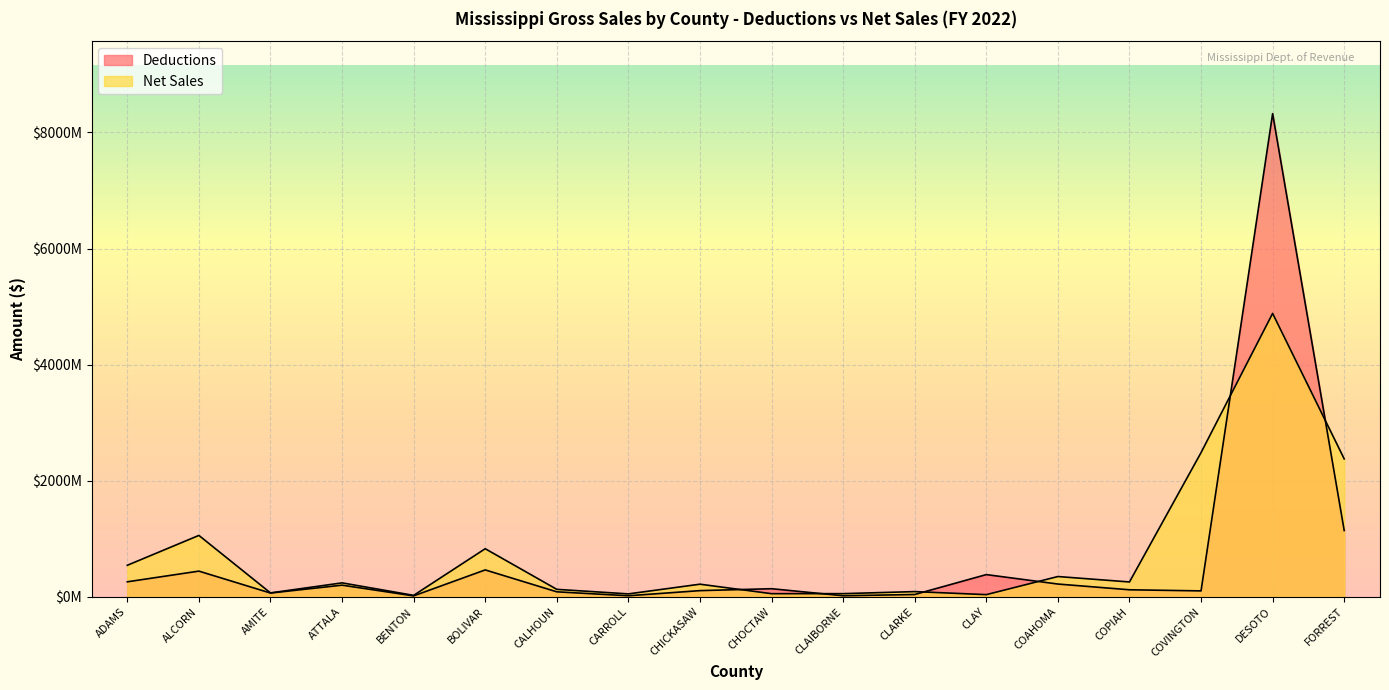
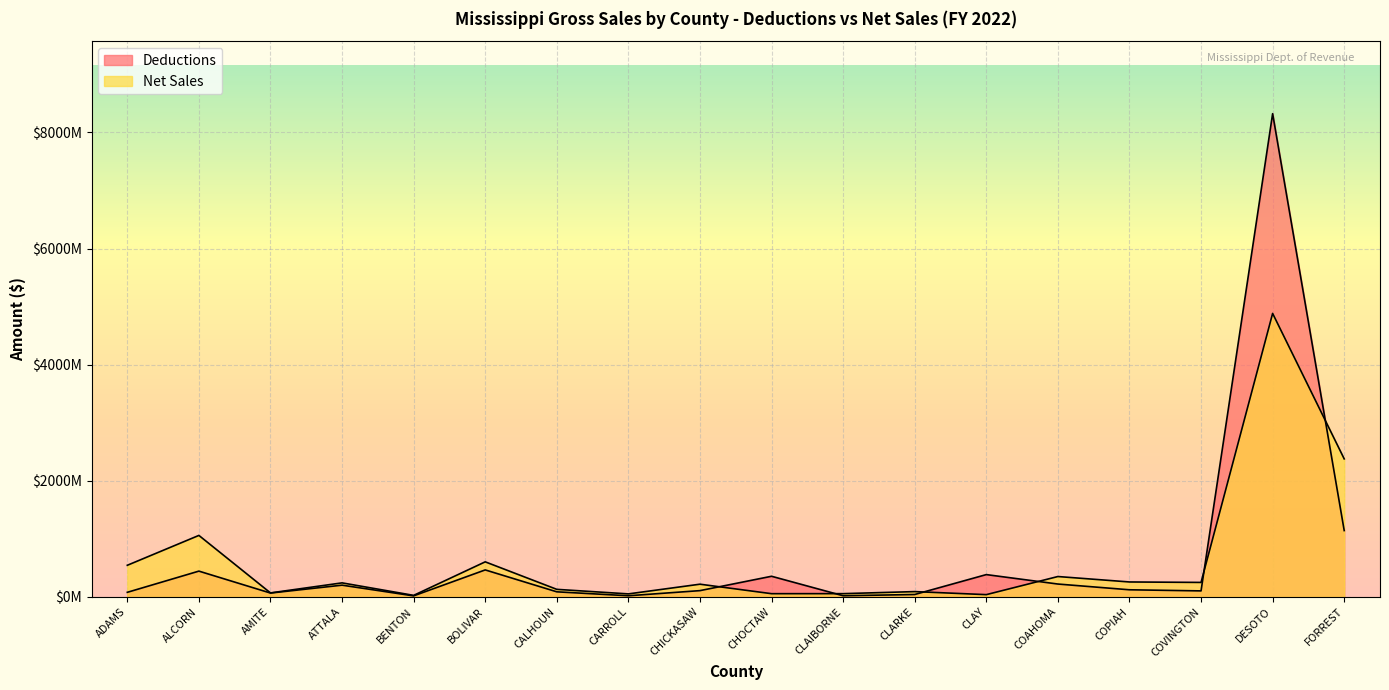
  {
    "Deductions": {
-     "ADAMS": "$300000000",
+     "ADAMS": "$100000000",
      "ALCORN": "$400000000",
      "BOLIVAR": "$500000000",
      "CHICKASAW": "$100000000",
-     "CHOCTAW": "$100000000",
+     "CHOCTAW": "$400000000",
      "CLARKE": "$0",
      "CLAY": "$400000000",
      "COAHOMA": "$200000000",
      "COPIAH": "$100000000",
      "COVINGTON": "$100000000",
      "DESOTO": "$8300000000",
      "FORREST": "$1100000000"
    },
    "Net Sales": {
      "ADAMS": "$500000000",
      "ALCORN": "$1100000000",
-     "BOLIVAR": "$800000000",
+     "BOLIVAR": "$600000000",
      "CHICKASAW": "$200000000",
      "CHOCTAW": "$100000000",
      "CLARKE": "$100000000",
      "CLAY": "$0",
      "COAHOMA": "$400000000",
      "COPIAH": "$300000000",
-     "COVINGTON": "$2500000000",
+     "COVINGTON": "$200000000",
      "DESOTO": "$4900000000",
      "FORREST": "$2400000000"
    }
  }
